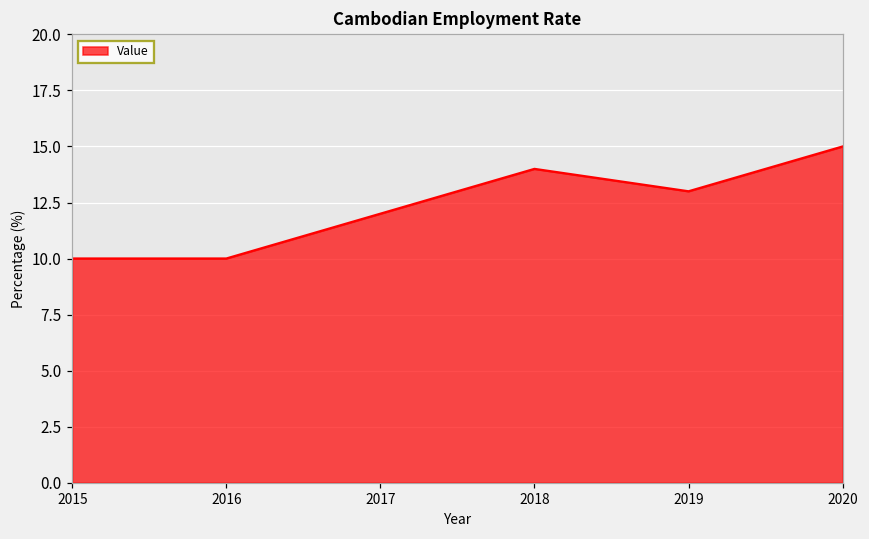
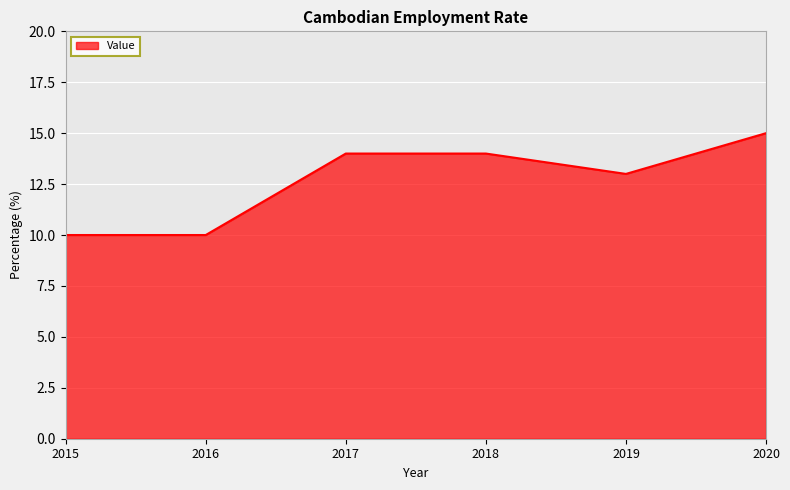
  {
    "2015": 10,
    "2016": 10,
-   "2017": 12,
+   "2017": 14,
    "2018": 14,
    "2019": 13,
    "2020": 15
  }
